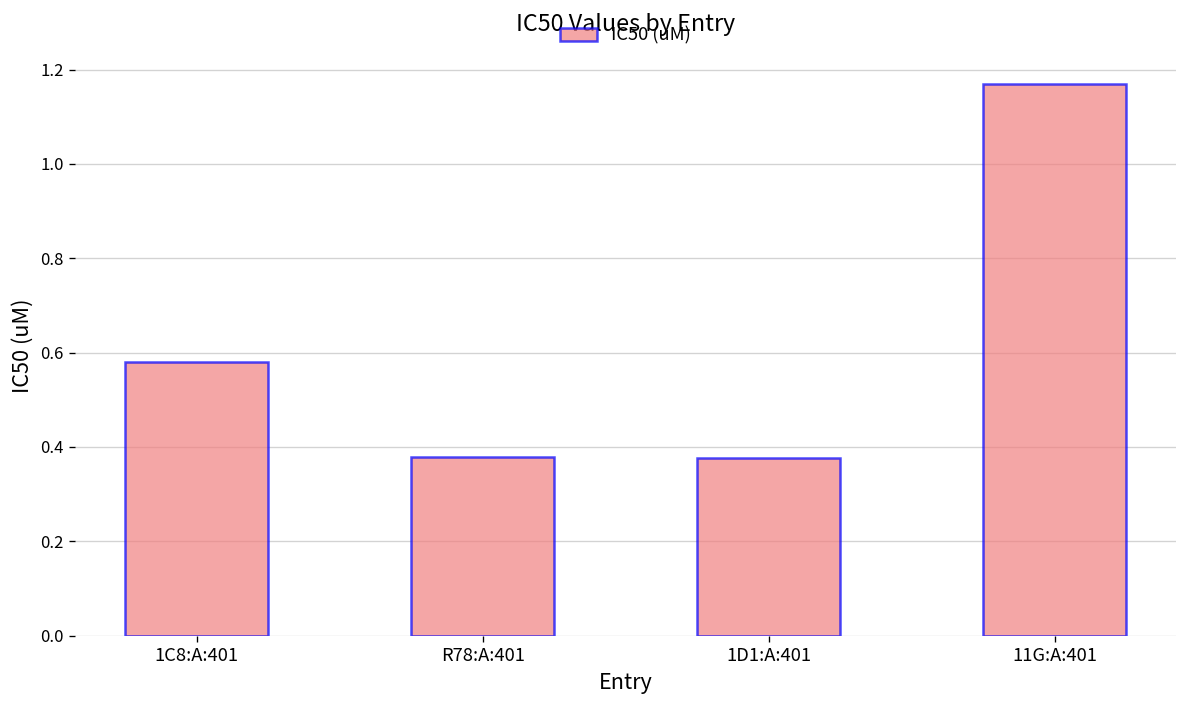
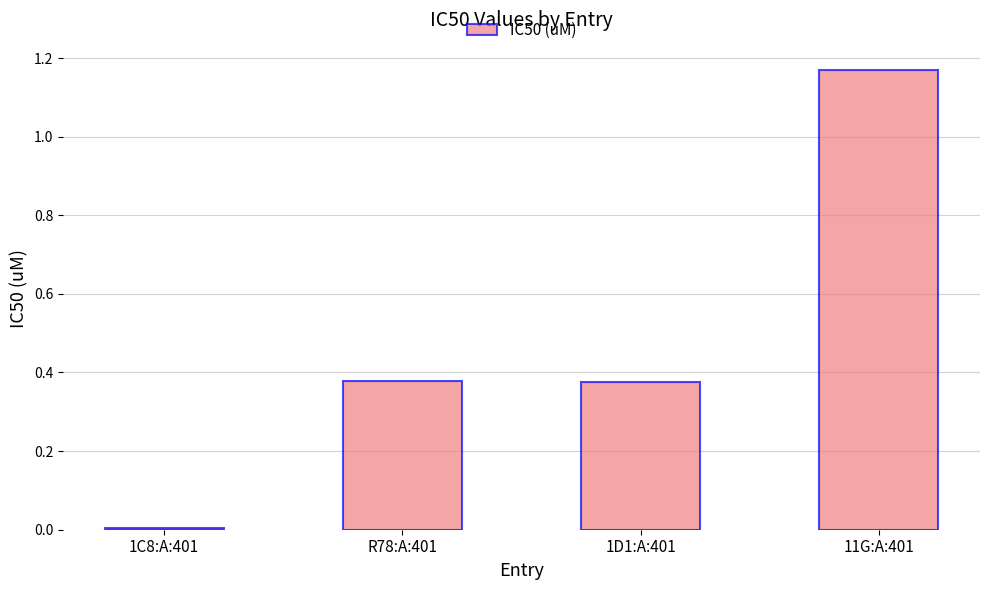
  {
-   "1C8:A:401": 0.58,
+   "1C8:A:401": 0.01,
    "R78:A:401": 0.38,
    "1D1:A:401": 0.38,
    "11G:A:401": 1.17
  }
